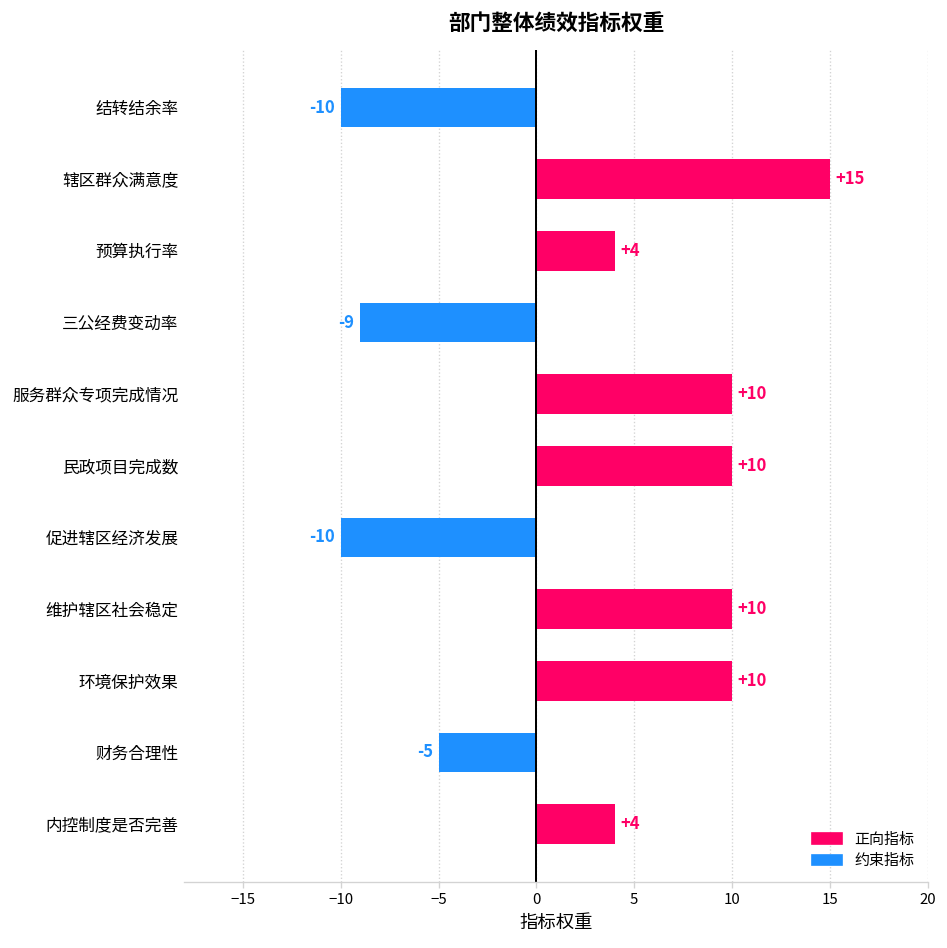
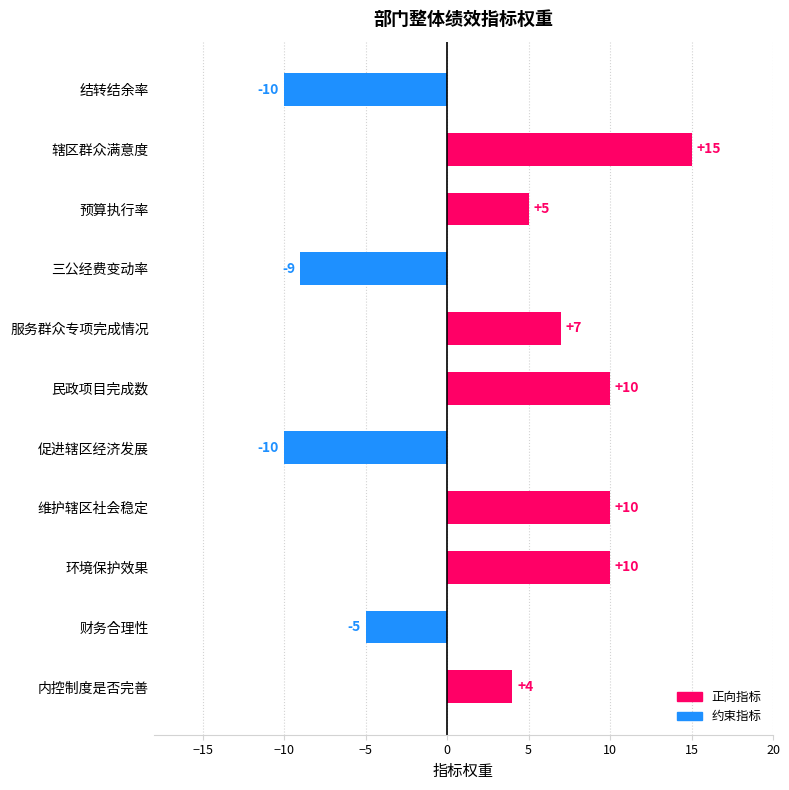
  {
    "结转结余率": "-10",
    "辖区群众满意度": "+15",
-   "预算执行率": "+4",
+   "预算执行率": "+5",
    "三公经费变动率": "-9",
-   "服务群众专项完成情况": "+10",
+   "服务群众专项完成情况": "+7",
    "民政项目完成数": "+10",
    "促进辖区经济发展": "-10",
    "维护辖区社会稳定": "+10",
    "环境保护效果": "+10",
    "财务合理性": "-5",
    "内控制度是否完善": "+4"
  }
